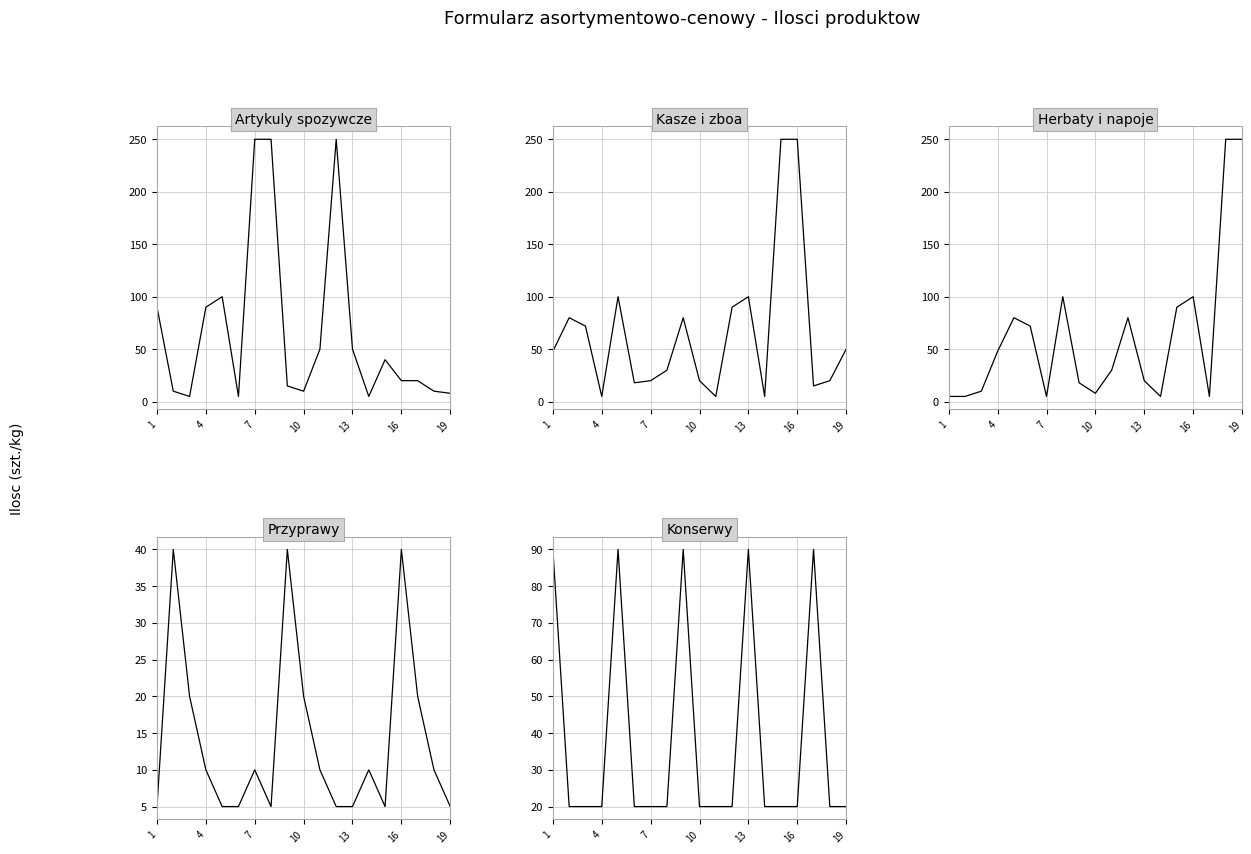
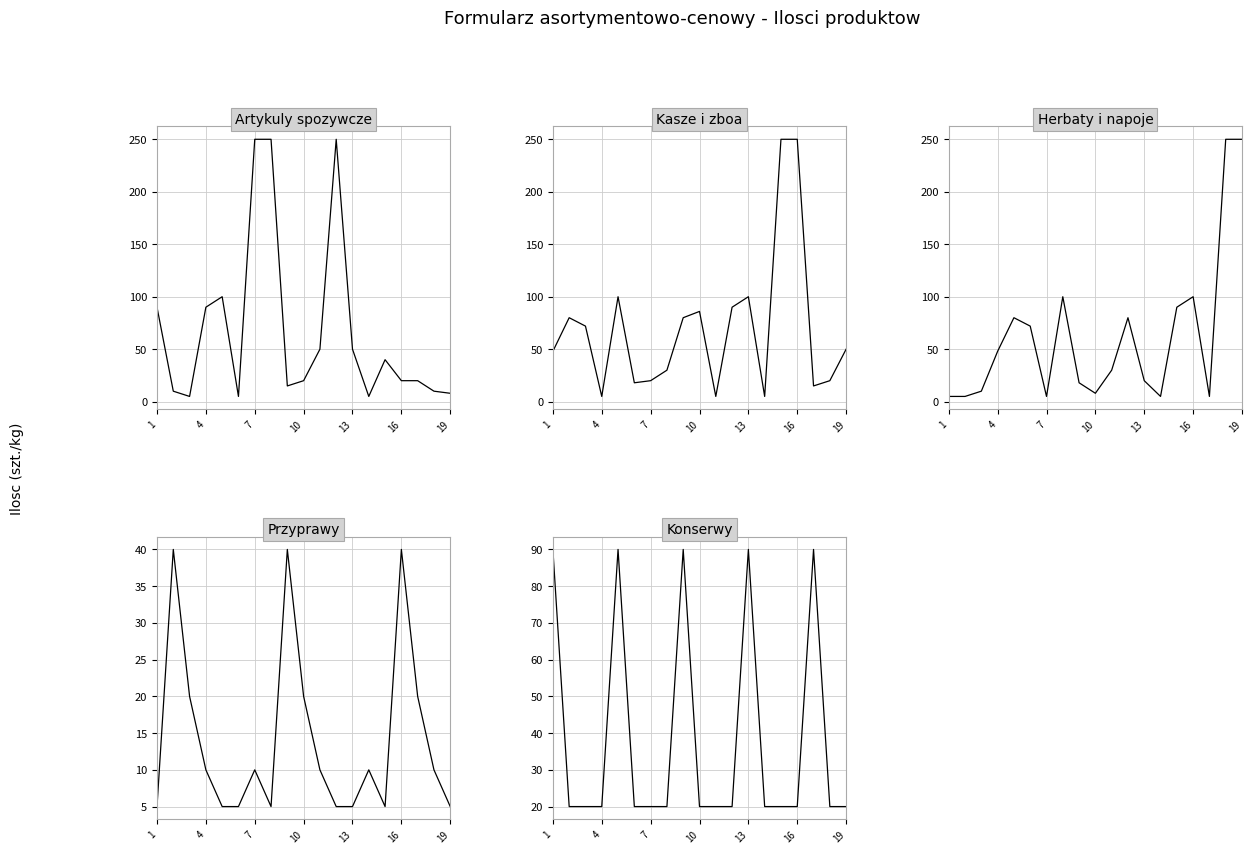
  {
    "Artykuly spozywcze": {
      "1": 90,
      "4": 90,
      "7": 250,
-     "10": 10,
+     "10": 20,
      "13": 50,
      "16": 20,
      "19": 8
    },
    "Kasze i zboa": {
      "1": 48,
      "4": 5,
      "7": 20,
-     "10": 20,
+     "10": 86,
      "13": 100,
      "16": 250,
      "19": 50
    },
    "Herbaty i napoje": {
      "1": 5,
      "4": 48,
      "7": 5,
      "10": 8,
      "13": 20,
      "16": 100,
      "19": 250
    },
    "Przyprawy": {
      "1": 5,
      "4": 10,
      "7": 10,
      "10": 20,
      "13": 5,
      "16": 40,
      "19": 5
    },
    "Konserwy": {
      "1": 90,
      "4": 20,
      "7": 20,
      "10": 20,
      "13": 90,
      "16": 20,
      "19": 20
    }
  }
